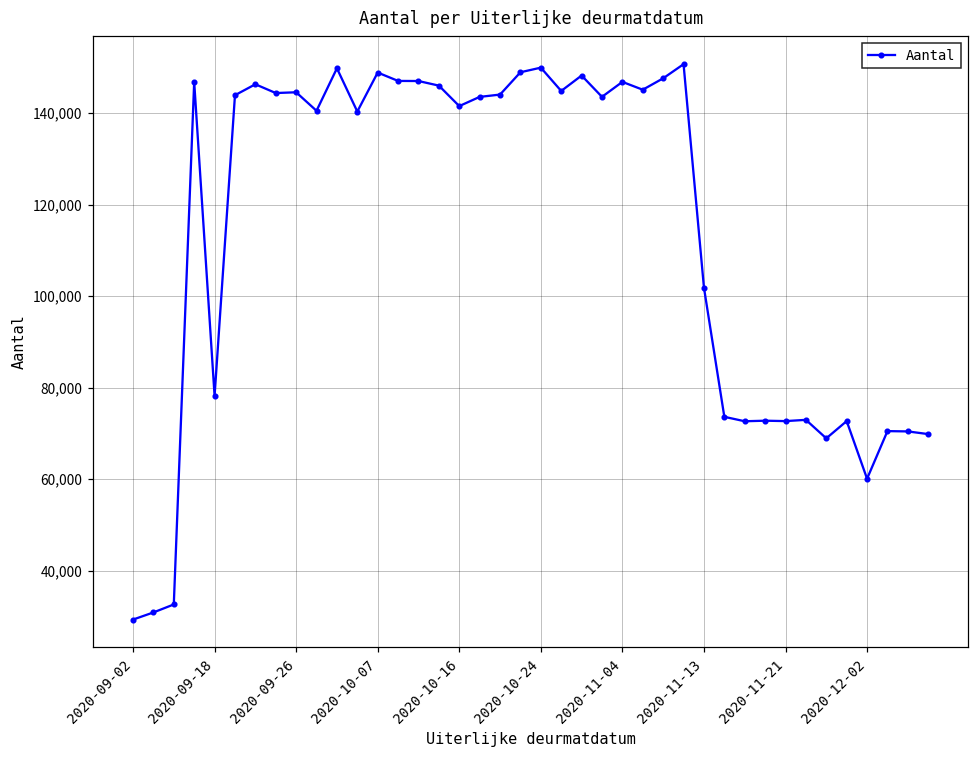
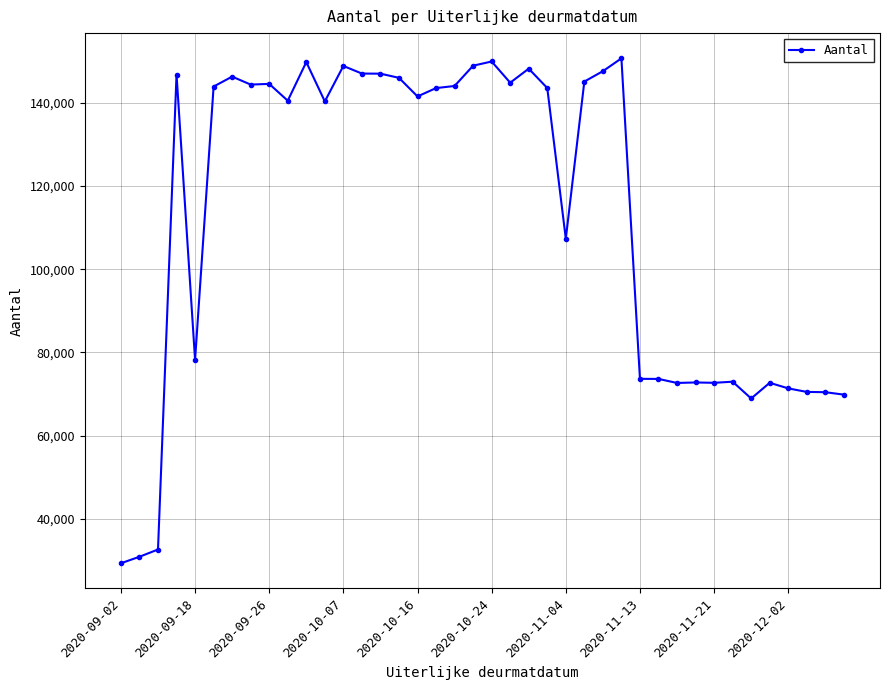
  {
    "2020-09-02": "29,000",
    "2020-09-18": "78,000",
    "2020-09-26": "145,000",
    "2020-10-07": "149,000",
    "2020-10-16": "142,000",
    "2020-10-24": "150,000",
-   "2020-11-04": "147,000",
-   "2020-11-13": "102,000",
+   "2020-11-04": "107,000",
+   "2020-11-13": "74,000",
    "2020-11-21": "73,000",
-   "2020-12-02": "60,000"
+   "2020-12-02": "71,000"
  }
